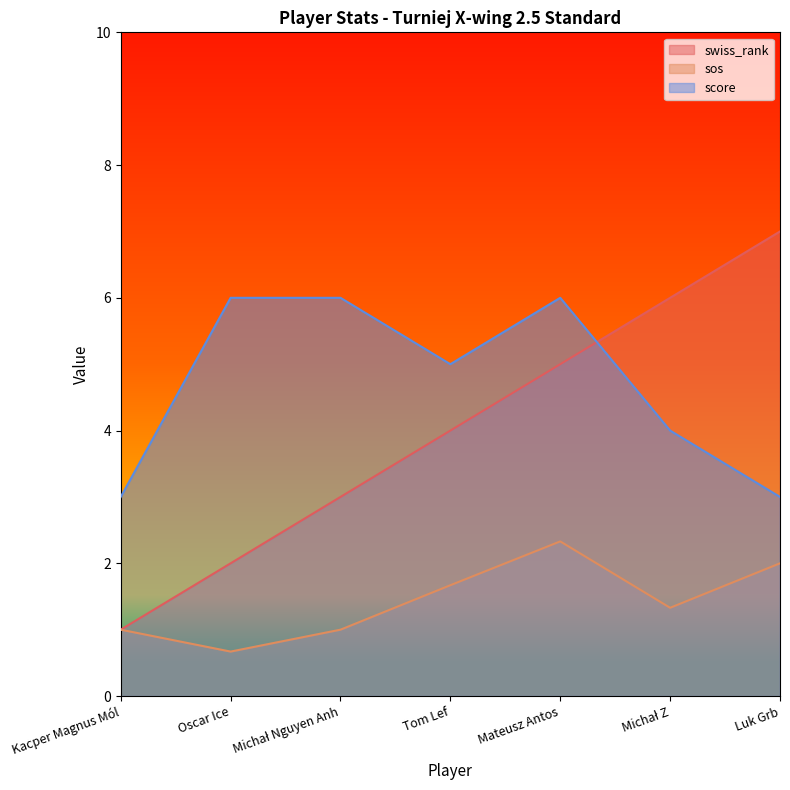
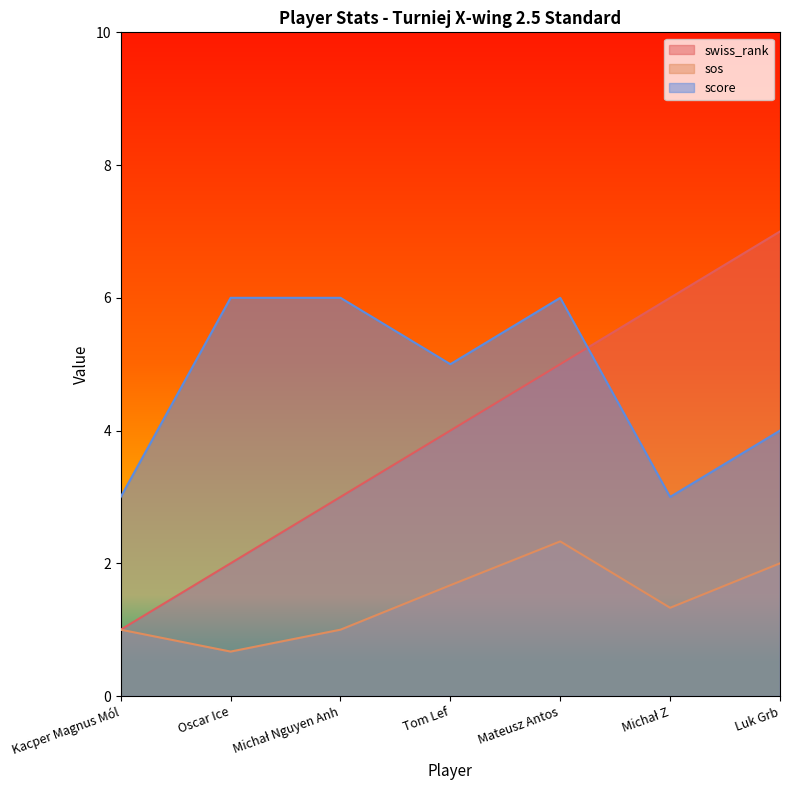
  {
    "score": {
      "Kacper Magnus Mól": 3,
      "Oscar Ice": 6,
      "Michał Nguyen Anh": 6,
      "Tom Lef": 5,
      "Mateusz Antos": 6,
-     "Michał Z": 4,
-     "Luk Grb": 3
+     "Michał Z": 3,
+     "Luk Grb": 4
    }
  }
